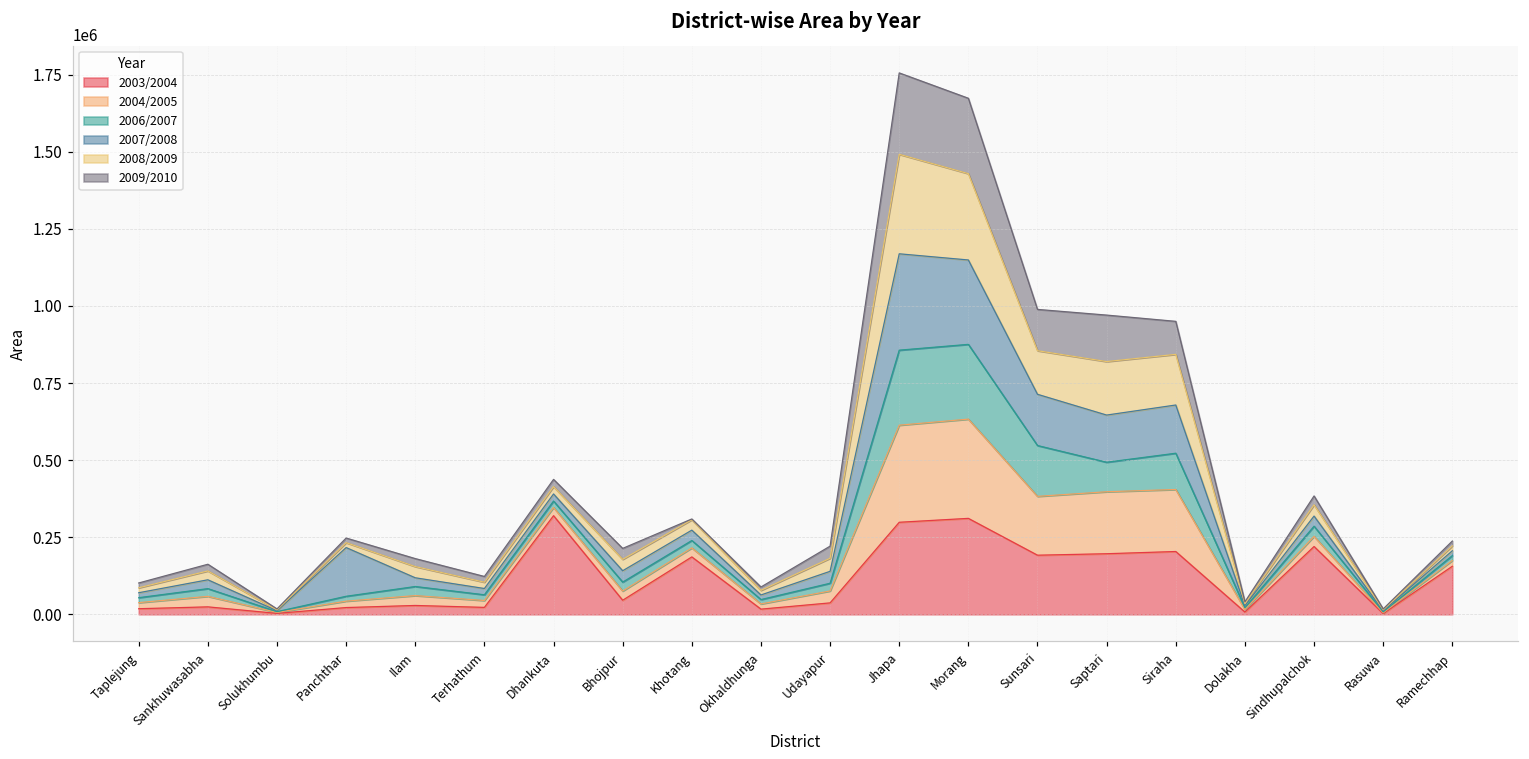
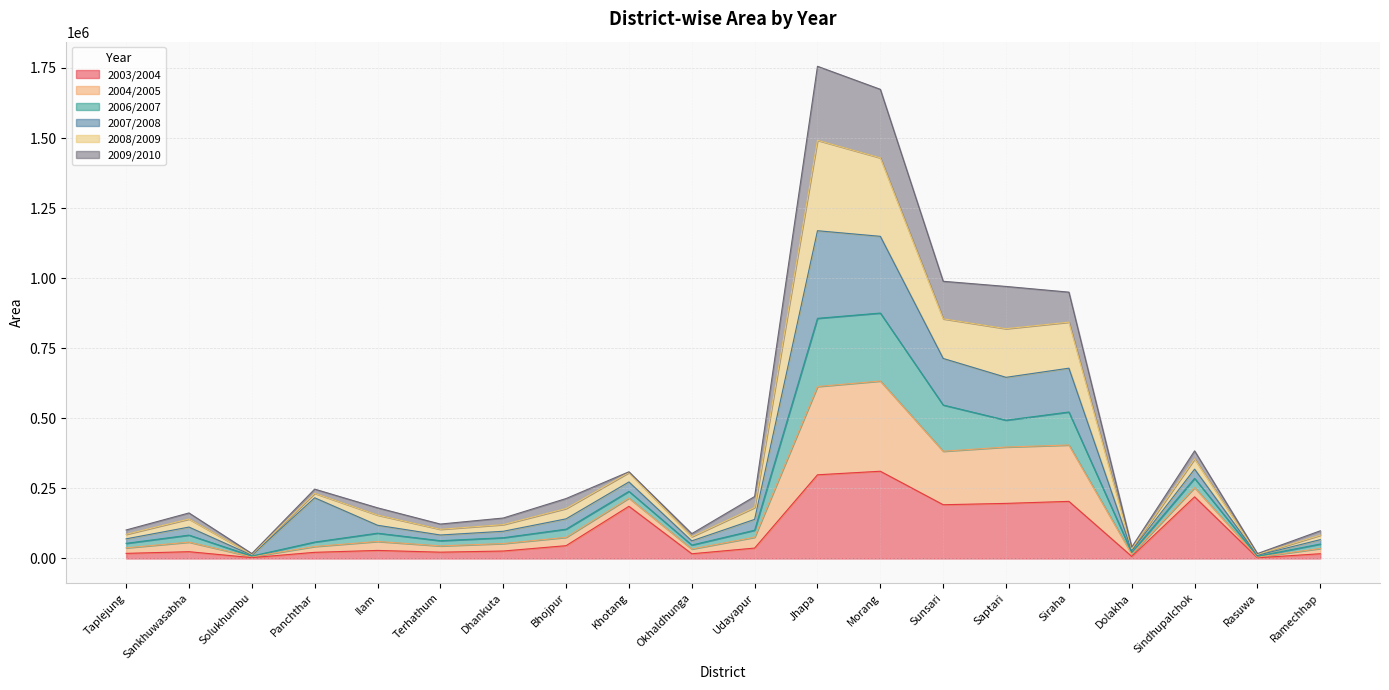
  {
    "2003/2004": {
      "Taplejung": 20000,
      "Sankhuwasabha": 20000,
      "Panchthar": 20000,
      "Ilam": 30000,
      "Terhathum": 20000,
-     "Dhankuta": 320000,
+     "Dhankuta": 30000,
      "Bhojpur": 50000,
      "Khotang": 190000,
      "Okhaldhunga": 20000,
      "Udayapur": 40000,
      "Jhapa": 300000,
      "Morang": 310000,
      "Sunsari": 190000,
      "Saptari": 200000,
      "Siraha": 200000,
      "Sindhupalchok": 220000,
-     "Ramechhap": 160000
+     "Ramechhap": 20000
    }
  }
